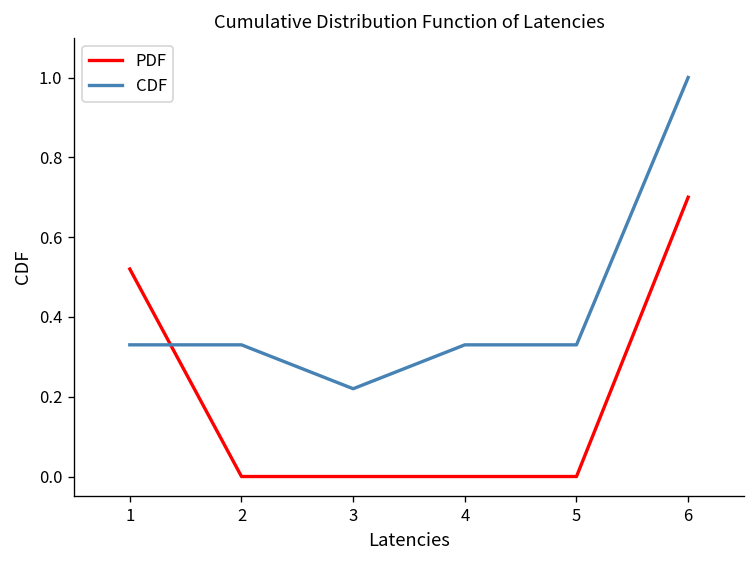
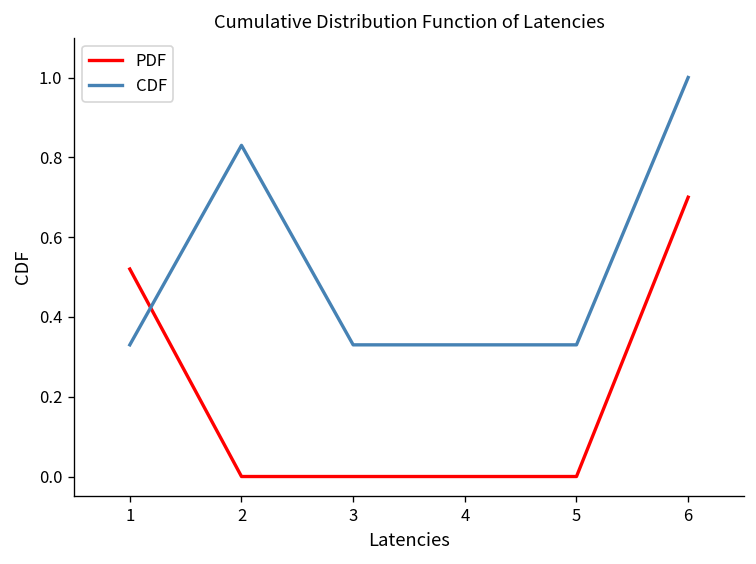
  {
    "PDF": {
      "1": 0.52,
      "2": 0.00,
      "3": 0.00,
      "4": 0.00,
      "5": 0.00,
      "6": 0.70
    },
    "CDF": {
      "1": 0.33,
-     "2": 0.33,
-     "3": 0.22,
+     "2": 0.83,
+     "3": 0.33,
      "4": 0.33,
      "5": 0.33,
      "6": 1.00
    }
  }
